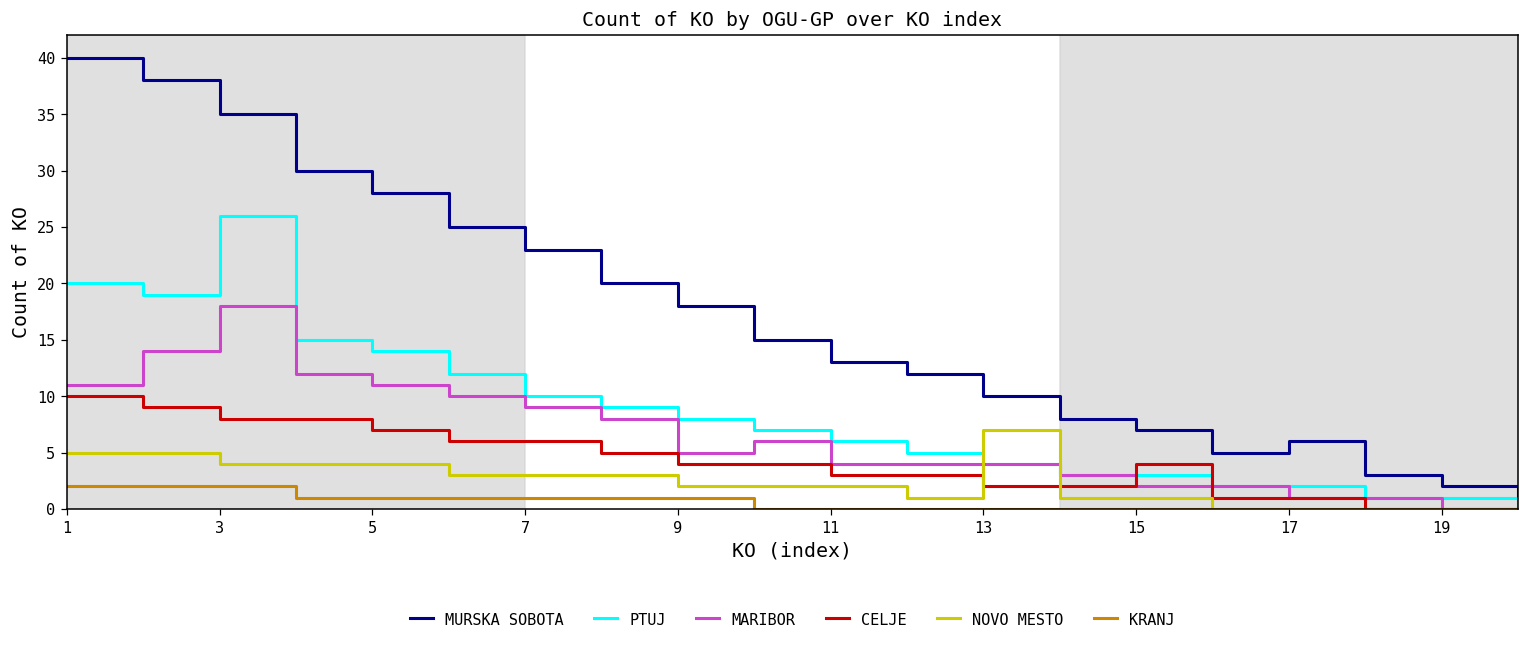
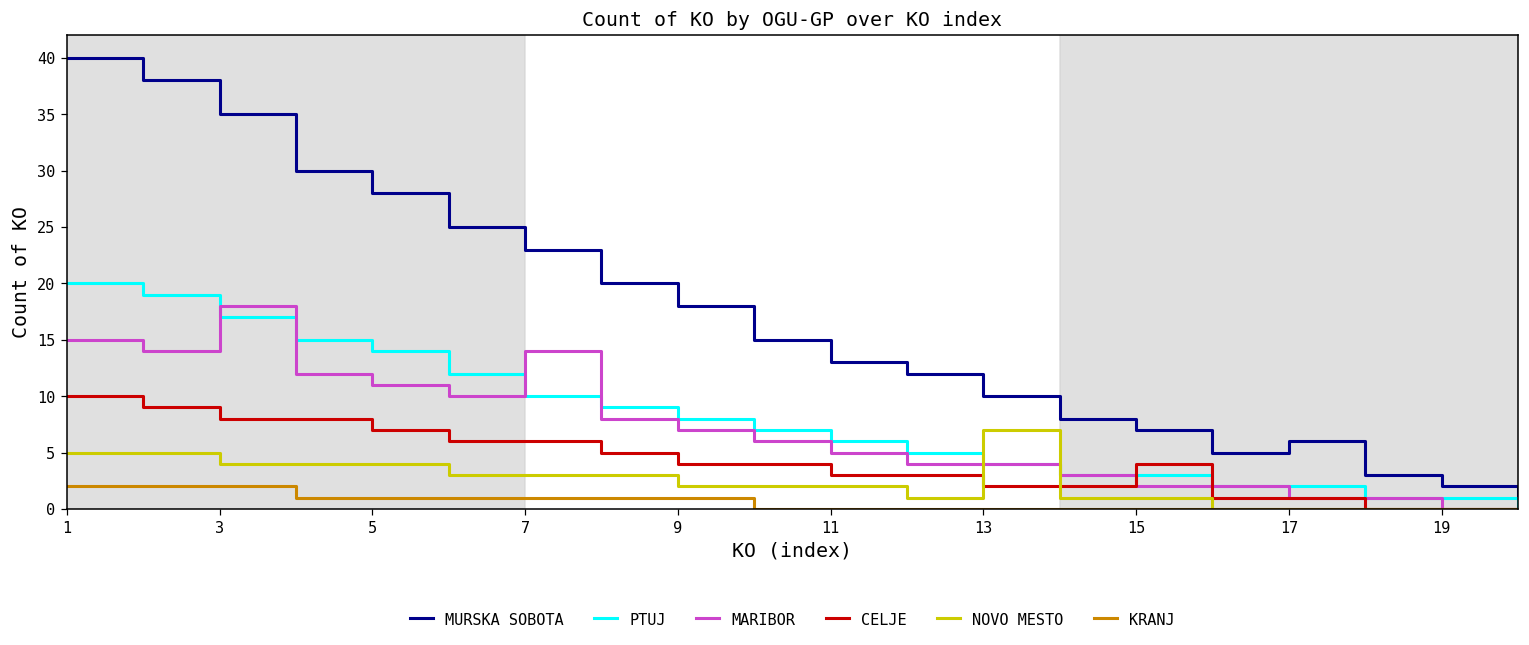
  {
    "MURSKA SOBOTA": {
      "1": 40,
      "3": 35,
      "5": 28,
      "7": 23,
      "9": 18,
      "11": 13,
      "13": 10,
      "15": 7,
      "17": 6,
      "19": 2
    },
    "PTUJ": {
      "1": 20,
-     "3": 26,
+     "3": 17,
      "5": 14,
      "7": 10,
      "9": 8,
      "11": 6,
      "15": 3,
      "17": 2,
      "19": 1
    },
    "MARIBOR": {
-     "1": 11,
+     "1": 15,
      "3": 18,
      "5": 11,
-     "7": 9,
-     "9": 5,
-     "11": 4,
+     "7": 14,
+     "9": 7,
+     "11": 5,
      "15": 2
    },
    "CELJE": {
      "1": 10,
      "3": 8,
      "5": 7,
      "7": 6,
      "9": 4,
      "11": 3,
      "13": 2,
      "15": 4
    },
    "NOVO MESTO": {
      "1": 5,
      "3": 4,
      "5": 4,
      "7": 3,
      "9": 2,
      "11": 2,
      "13": 7,
      "15": 1
    },
    "KRANJ": {
      "1": 2,
      "3": 2,
      "5": 1,
      "7": 1,
      "9": 1,
      "11": 0,
      "13": 0,
      "15": 0
    }
  }
